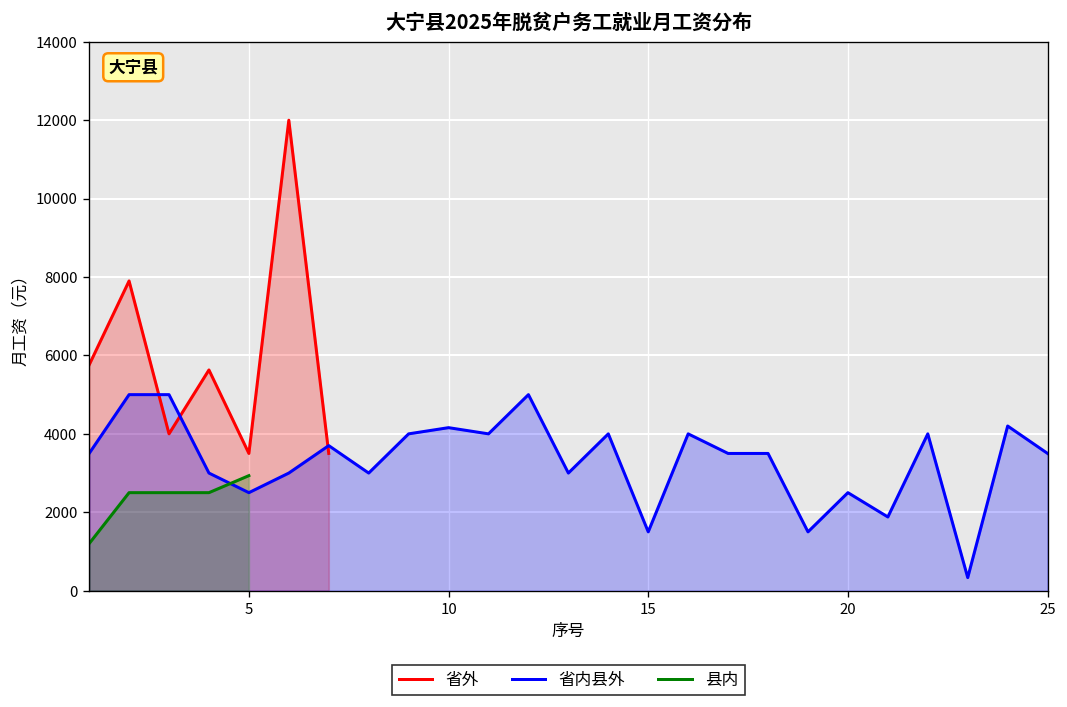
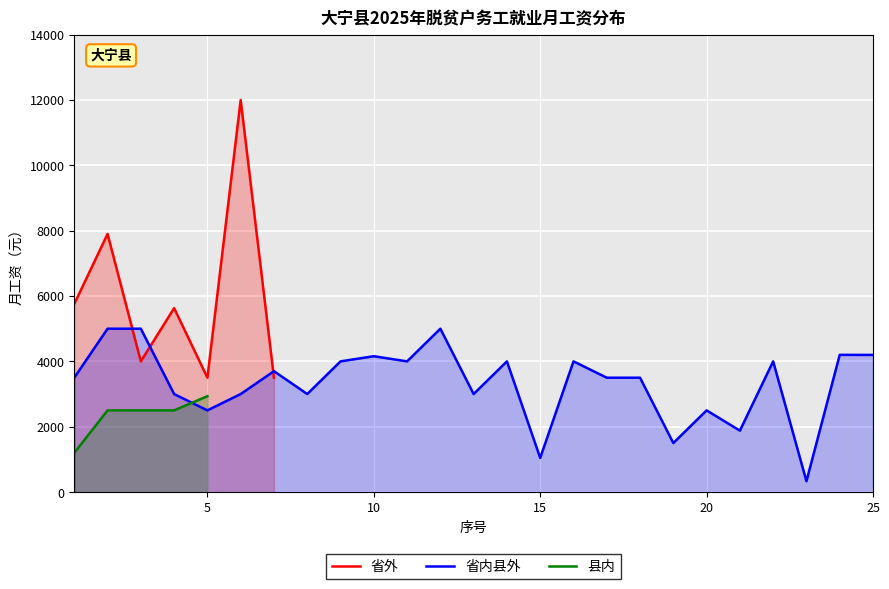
  {
    "省外": {
      "5": 3500
    },
    "省内县外": {
      "5": 2500,
      "10": 4200,
-     "15": 1500,
+     "15": 1000,
      "20": 2500,
-     "25": 3500
+     "25": 4200
    },
    "县内": {
      "5": 2900
    }
  }
